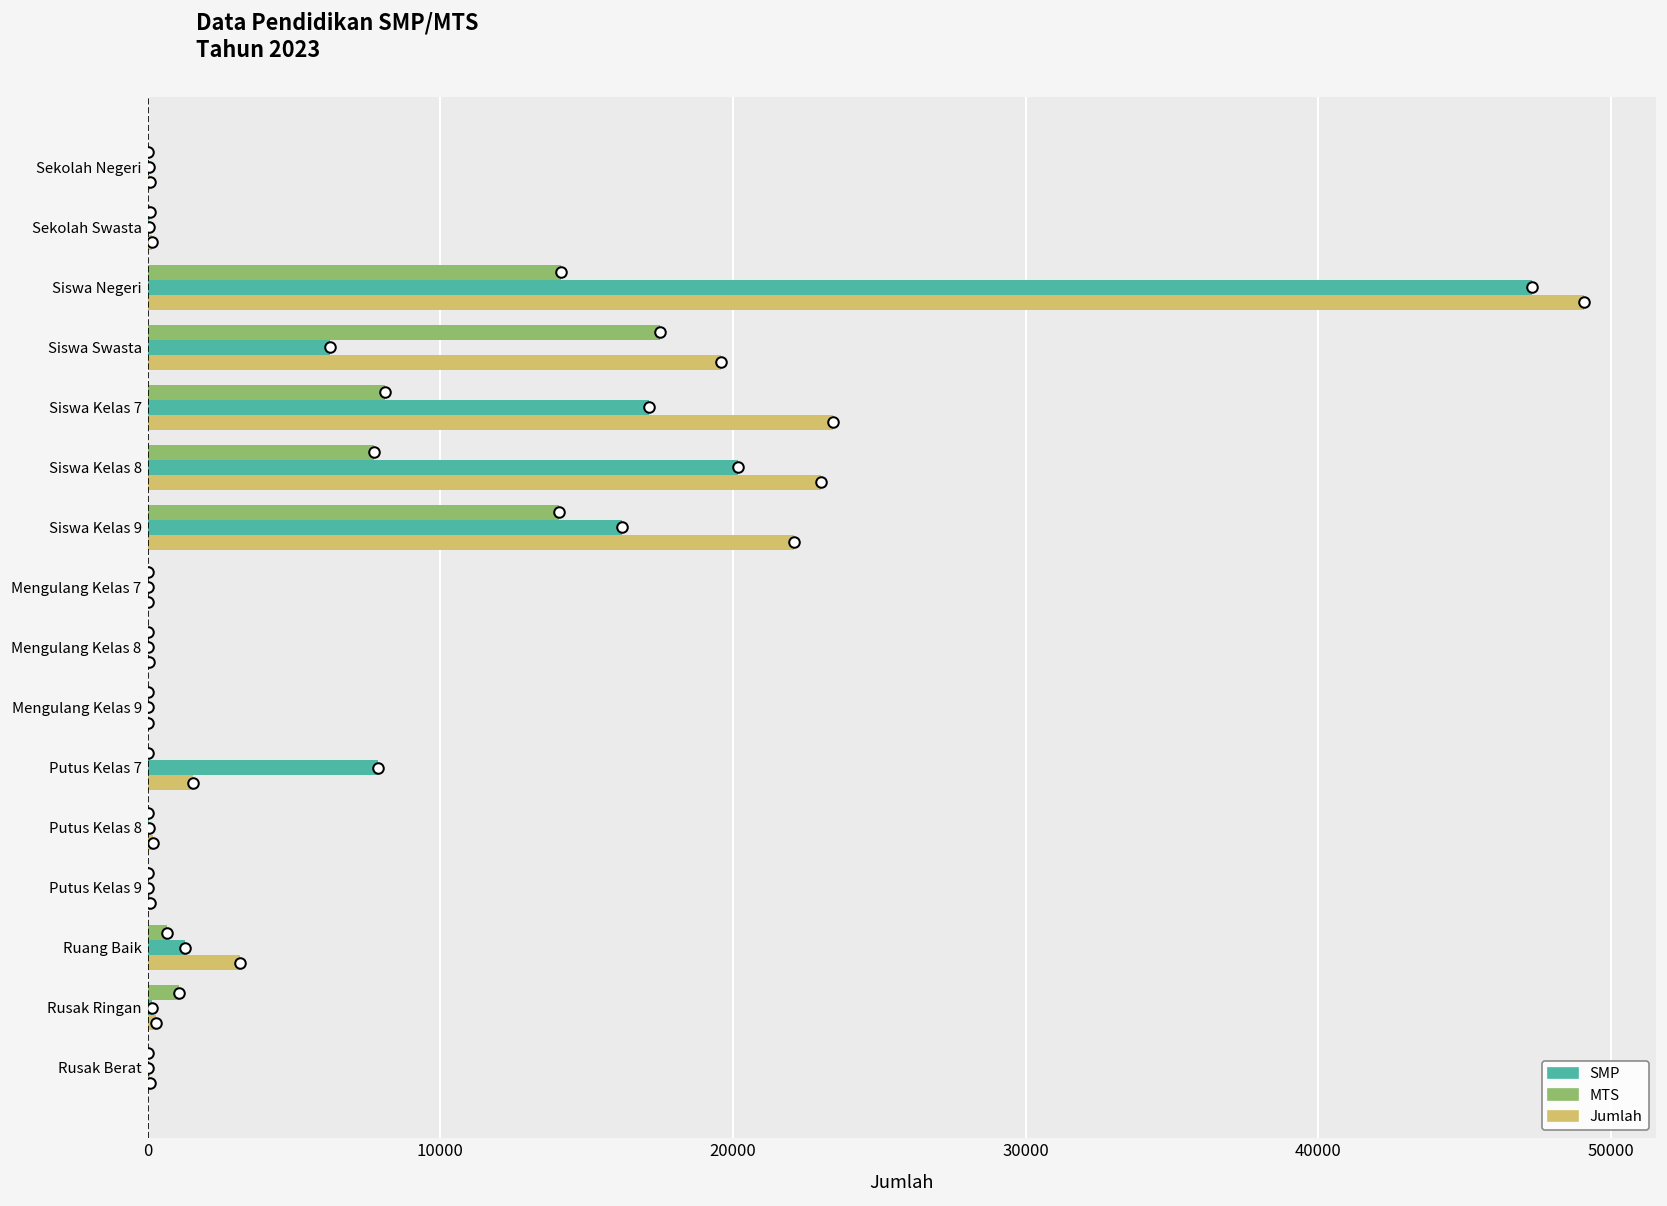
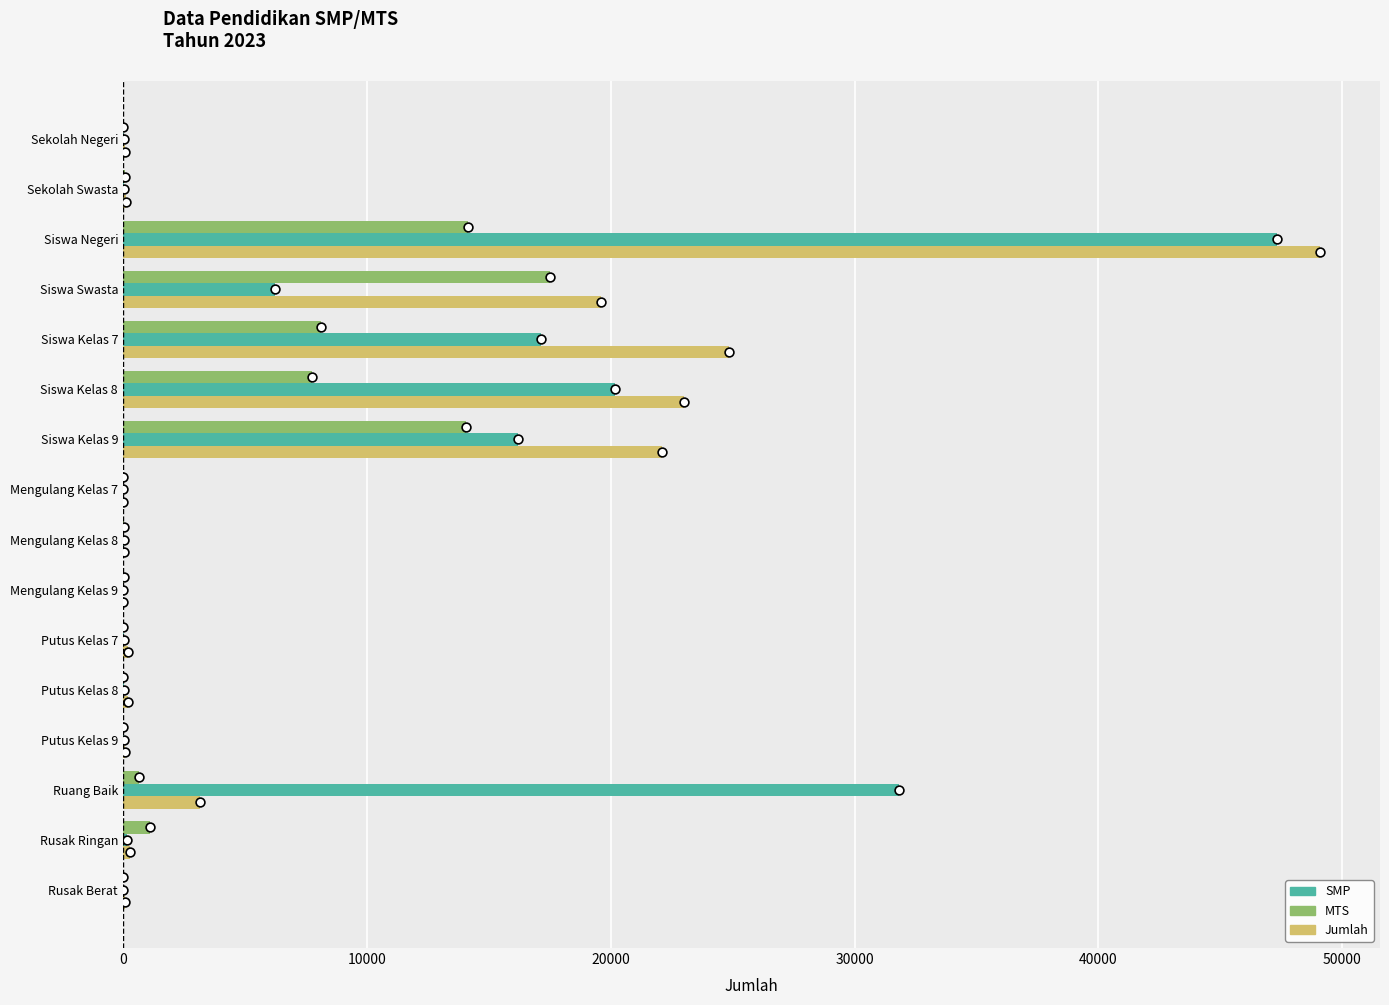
  {
    "Jumlah": {
      "Sekolah Swasta": 100,
      "Siswa Negeri": 49100,
      "Siswa Swasta": 19600,
-     "Siswa Kelas 7": 23400,
+     "Siswa Kelas 7": 24800,
      "Siswa Kelas 8": 23000,
      "Siswa Kelas 9": 22100,
-     "Putus Kelas 7": 1600,
+     "Putus Kelas 7": 200,
      "Putus Kelas 8": 200,
      "Ruang Baik": 3200,
      "Rusak Ringan": 300
    },
    "SMP": {
      "Siswa Negeri": 47300,
      "Siswa Swasta": 6200,
      "Siswa Kelas 7": 17100,
      "Siswa Kelas 8": 20200,
      "Siswa Kelas 9": 16200,
-     "Putus Kelas 7": 7900,
-     "Ruang Baik": 1300,
+     "Putus Kelas 7": 0,
+     "Ruang Baik": 31800,
      "Rusak Ringan": 100
    },
    "MTS": {
      "Siswa Negeri": 14100,
      "Siswa Swasta": 17500,
      "Siswa Kelas 7": 8100,
      "Siswa Kelas 8": 7700,
      "Siswa Kelas 9": 14100,
      "Ruang Baik": 700,
      "Rusak Ringan": 1100
    }
  }
